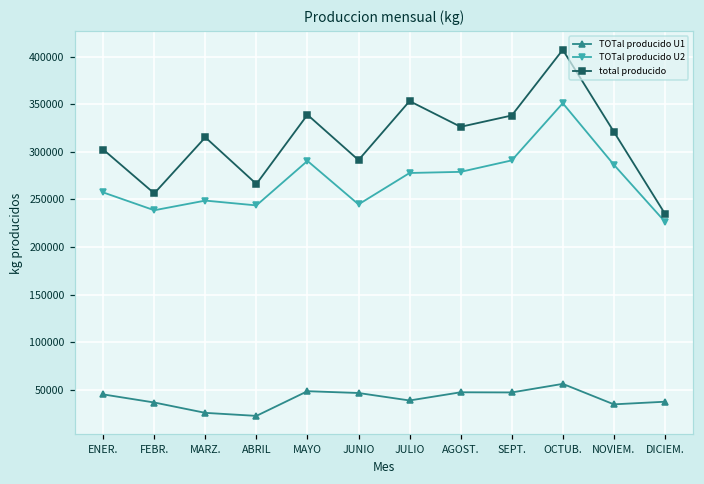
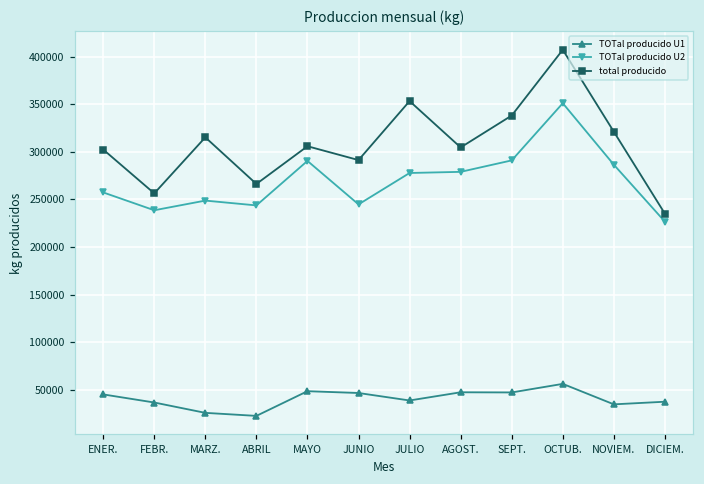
  {
    "total producido": {
      "ENER.": 300000,
      "FEBR.": 260000,
      "MARZ.": 320000,
      "ABRIL": 270000,
-     "MAYO": 340000,
+     "MAYO": 310000,
      "JUNIO": 290000,
      "JULIO": 350000,
-     "AGOST.": 330000,
+     "AGOST.": 300000,
      "SEPT.": 340000,
      "OCTUB.": 410000,
      "NOVIEM.": 320000,
      "DICIEM.": 230000
    }
  }
